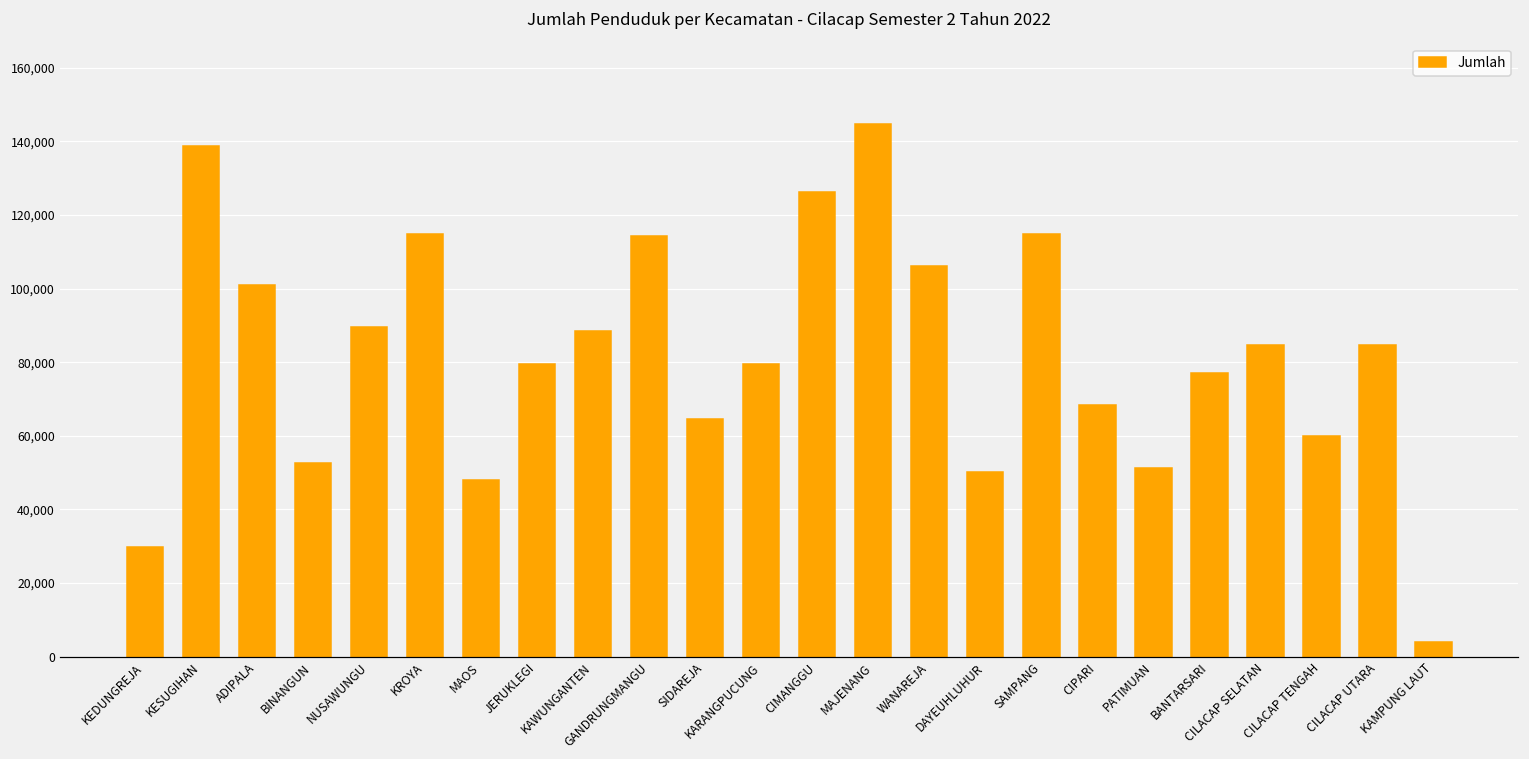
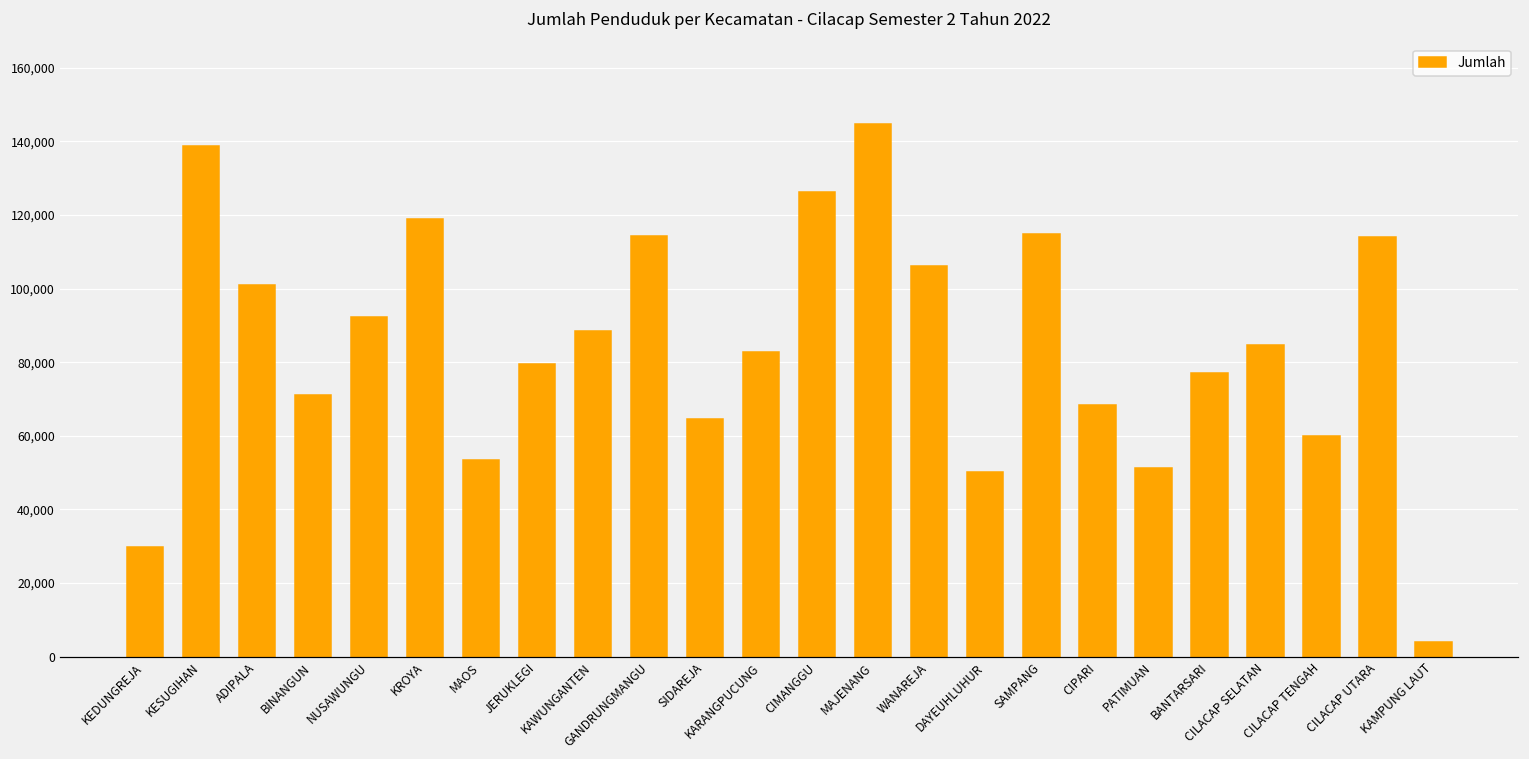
  {
    "KEDUNGREJA": "30,000",
    "KESUGIHAN": "139,000",
    "ADIPALA": "101,000",
-   "BINANGUN": "53,000",
-   "NUSAWUNGU": "90,000",
-   "KROYA": "115,000",
-   "MAOS": "48,000",
+   "BINANGUN": "71,000",
+   "NUSAWUNGU": "92,000",
+   "KROYA": "119,000",
+   "MAOS": "53,000",
    "JERUKLEGI": "80,000",
    "KAWUNGANTEN": "88,000",
    "GANDRUNGMANGU": "114,000",
    "SIDAREJA": "64,000",
-   "KARANGPUCUNG": "80,000",
+   "KARANGPUCUNG": "83,000",
    "CIMANGGU": "126,000",
    "MAJENANG": "145,000",
    "WANAREJA": "106,000",
    "DAYEUHLUHUR": "50,000",
    "SAMPANG": "115,000",
    "CIPARI": "68,000",
    "PATIMUAN": "51,000",
    "BANTARSARI": "77,000",
    "CILACAP SELATAN": "85,000",
    "CILACAP TENGAH": "60,000",
-   "CILACAP UTARA": "85,000",
+   "CILACAP UTARA": "114,000",
    "KAMPUNG LAUT": "4,000"
  }
